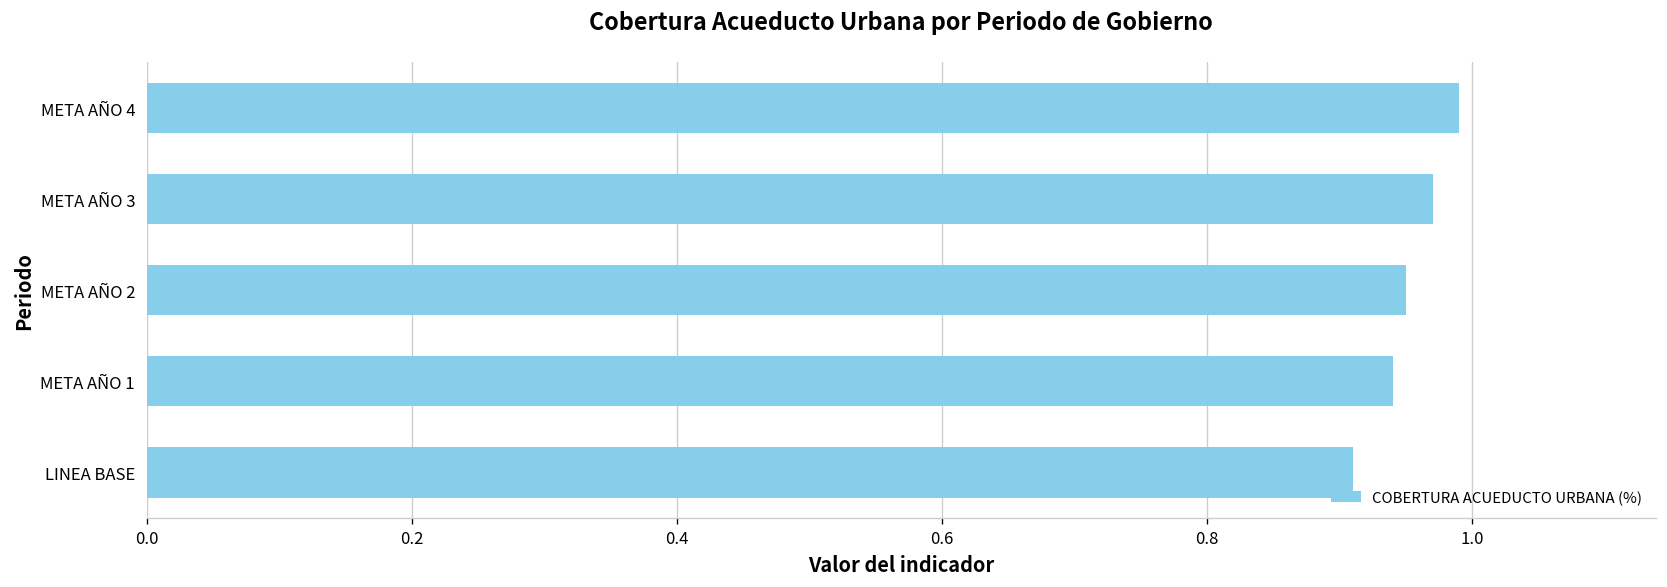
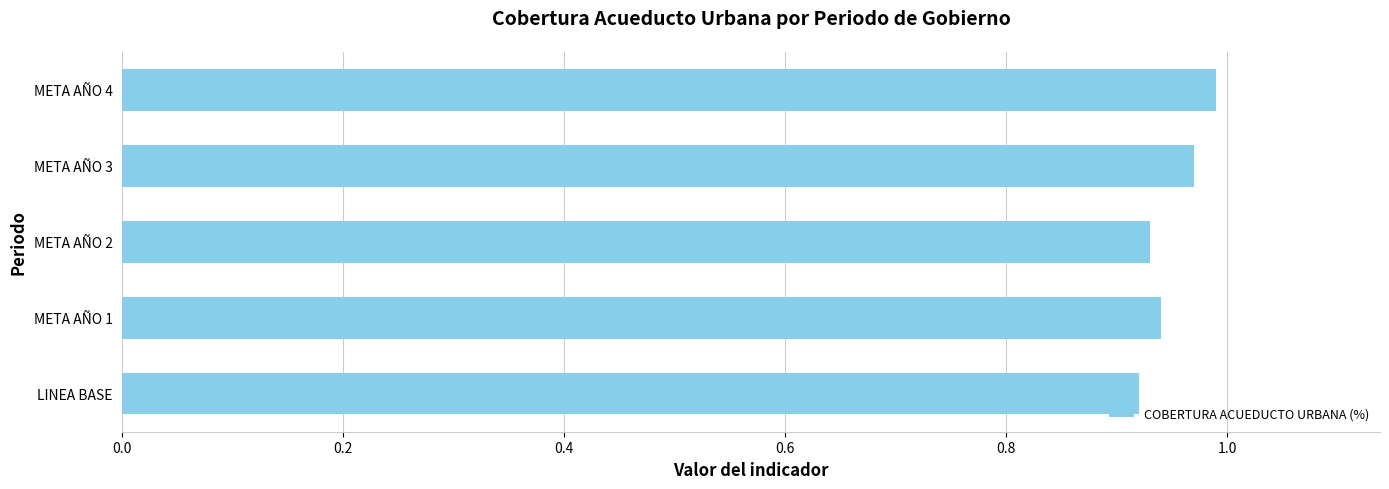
  {
    "META AÑO 4": 0.99,
    "META AÑO 3": 0.97,
-   "META AÑO 2": 0.95,
+   "META AÑO 2": 0.93,
    "META AÑO 1": 0.94,
-   "LINEA BASE": 0.91
+   "LINEA BASE": 0.92
  }
